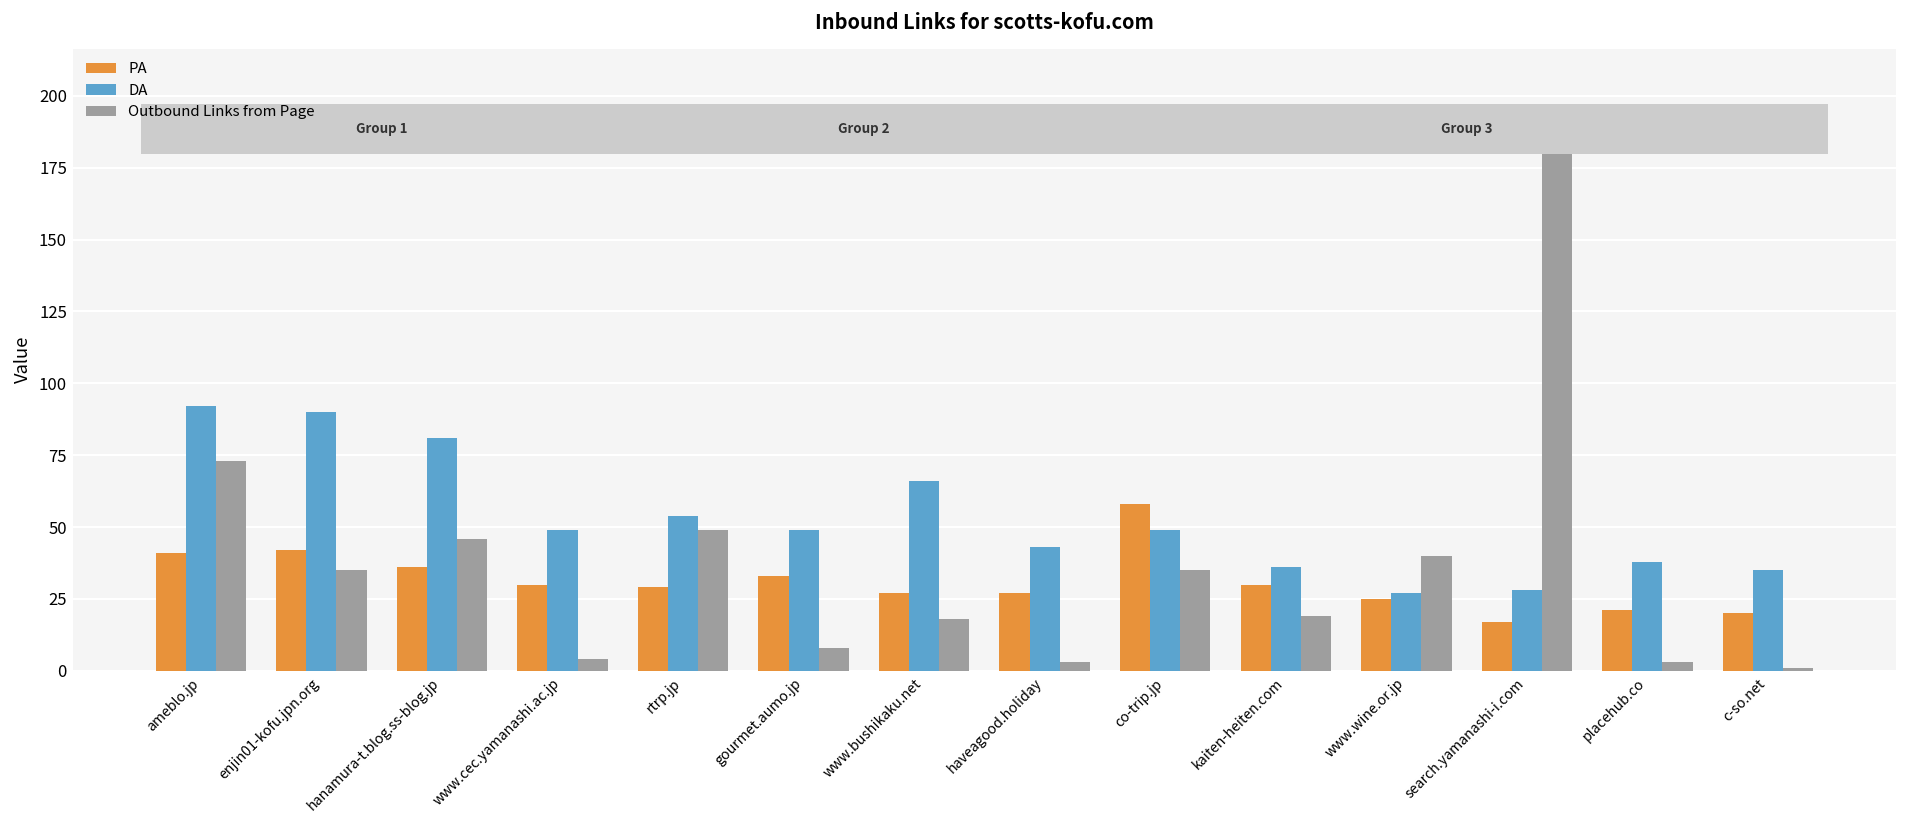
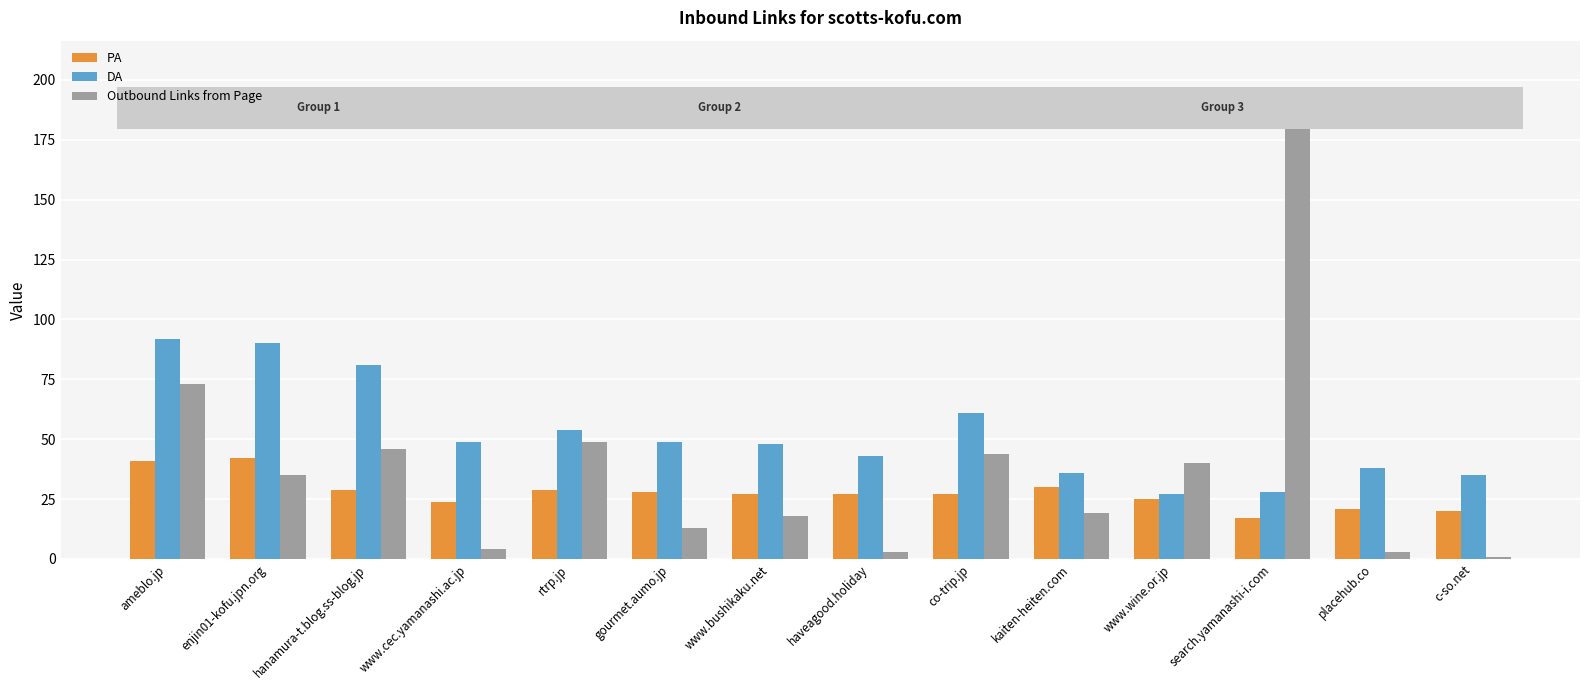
  {
    "PA": {
      "ameblo.jp": 41,
      "enjin01-kofu.jpn.org": 42,
-     "hanamura-t.blog.ss-blog.jp": 36,
-     "www.cec.yamanashi.ac.jp": 30,
+     "hanamura-t.blog.ss-blog.jp": 29,
+     "www.cec.yamanashi.ac.jp": 24,
      "rtrp.jp": 29,
-     "gourmet.aumo.jp": 33,
+     "gourmet.aumo.jp": 28,
      "www.bushikaku.net": 27,
      "haveagood.holiday": 27,
-     "co-trip.jp": 58,
+     "co-trip.jp": 27,
      "kaiten-heiten.com": 30,
      "www.wine.or.jp": 25,
      "search.yamanashi-i.com": 17,
      "placehub.co": 21,
      "c-so.net": 20
    },
    "DA": {
      "ameblo.jp": 92,
      "enjin01-kofu.jpn.org": 90,
      "hanamura-t.blog.ss-blog.jp": 81,
      "www.cec.yamanashi.ac.jp": 49,
      "rtrp.jp": 54,
      "gourmet.aumo.jp": 49,
-     "www.bushikaku.net": 66,
+     "www.bushikaku.net": 48,
      "haveagood.holiday": 43,
-     "co-trip.jp": 49,
+     "co-trip.jp": 61,
      "kaiten-heiten.com": 36,
      "www.wine.or.jp": 27,
      "search.yamanashi-i.com": 28,
      "placehub.co": 38,
      "c-so.net": 35
    },
    "Outbound Links from Page": {
      "ameblo.jp": 73,
      "enjin01-kofu.jpn.org": 35,
      "hanamura-t.blog.ss-blog.jp": 46,
      "www.cec.yamanashi.ac.jp": 4,
      "rtrp.jp": 49,
-     "gourmet.aumo.jp": 8,
+     "gourmet.aumo.jp": 13,
      "www.bushikaku.net": 18,
      "haveagood.holiday": 3,
-     "co-trip.jp": 35,
+     "co-trip.jp": 44,
      "kaiten-heiten.com": 19,
      "www.wine.or.jp": 40,
      "placehub.co": 3
    }
  }
